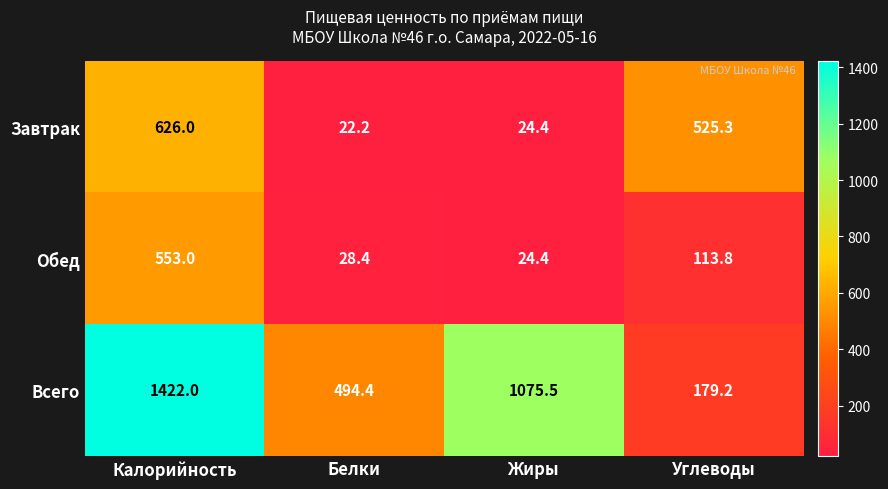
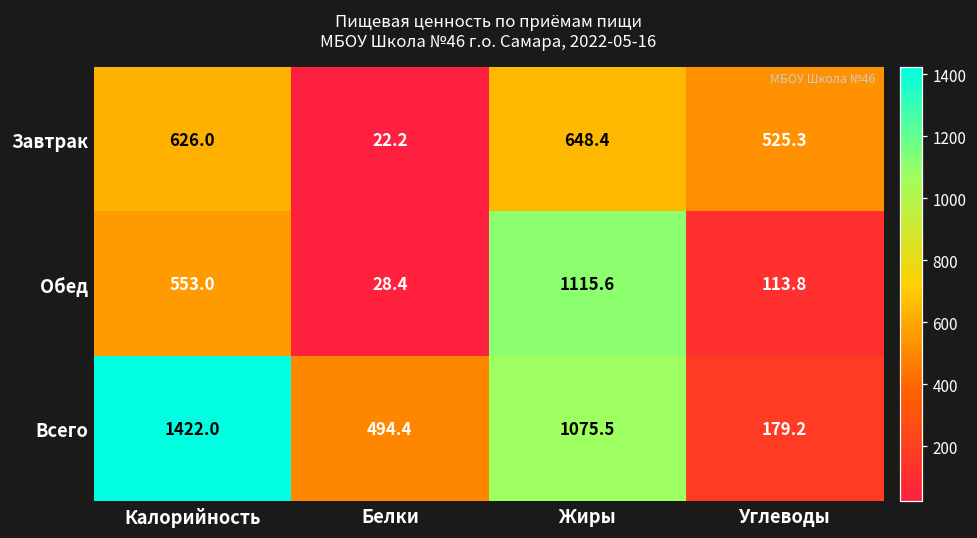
  {
    "Завтрак": {
      "Калорийность": 626.0,
      "Белки": 22.2,
-     "Жиры": 24.4
+     "Жиры": 648.4
    },
    "Обед": {
      "Калорийность": 553.0,
      "Белки": 28.4,
-     "Жиры": 24.4,
+     "Жиры": 1115.6,
      "Углеводы": 113.8
    },
    "Всего": {
      "Калорийность": 1422.0,
      "Белки": 494.4,
      "Жиры": 1075.5,
      "Углеводы": 179.2
    }
  }
